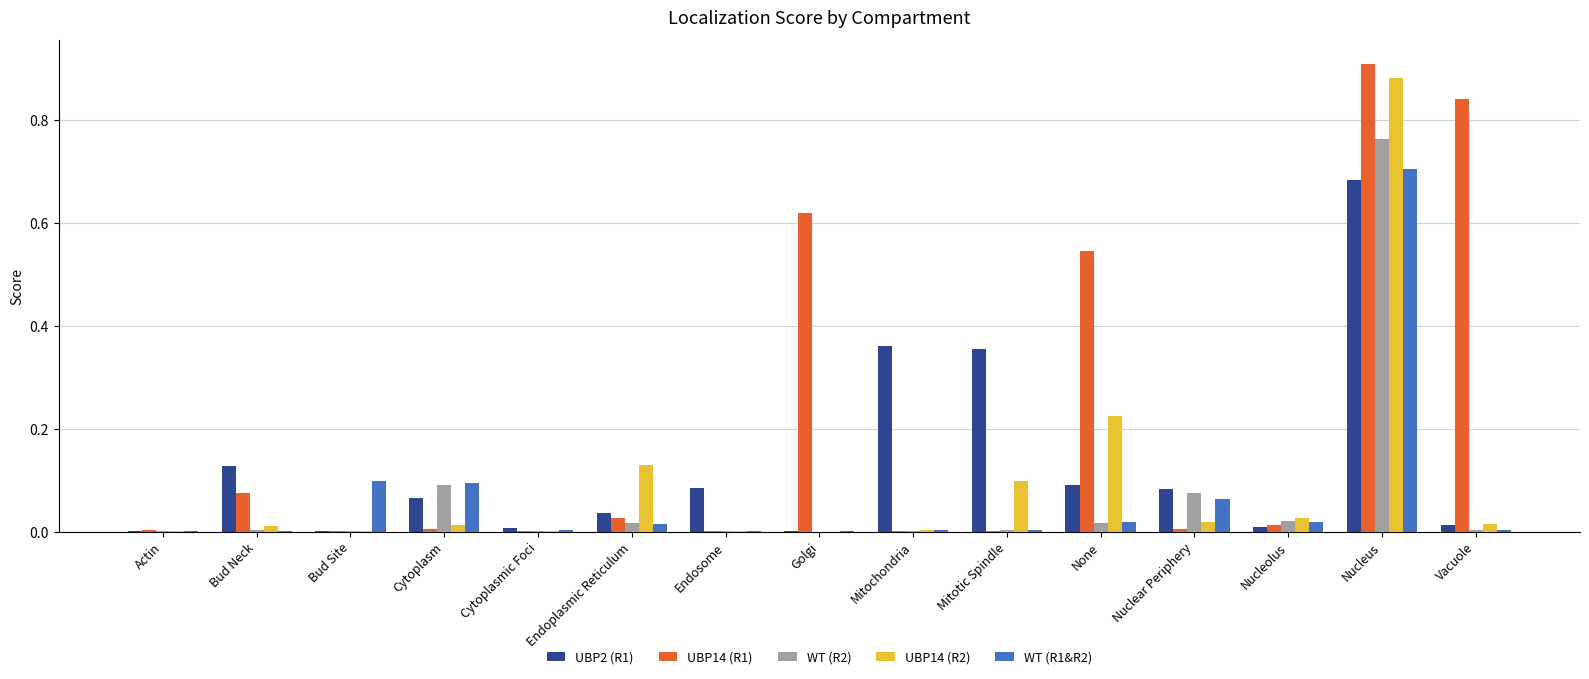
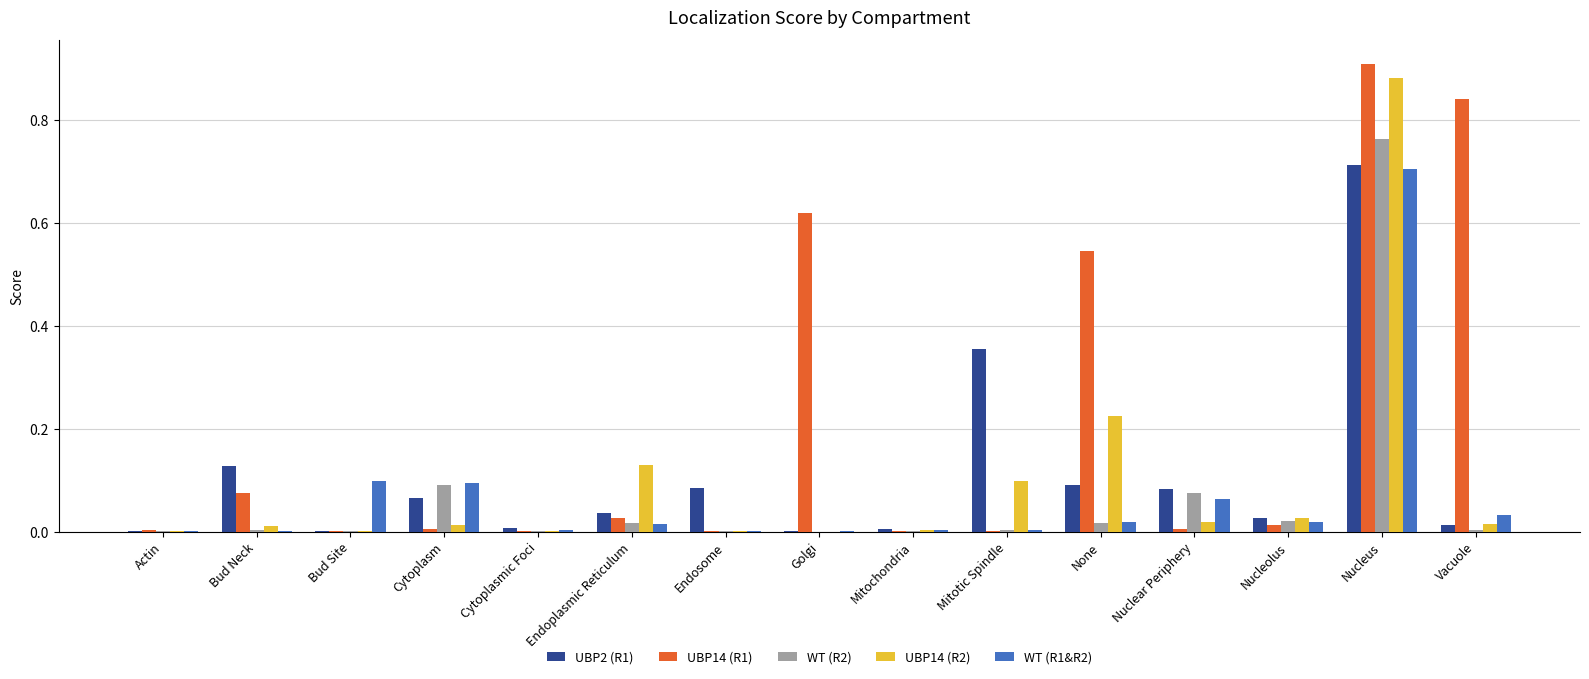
  {
    "UBP2 (R1)": {
      "Bud Neck": 0.13,
      "Cytoplasm": 0.07,
      "Cytoplasmic Foci": 0.01,
      "Endoplasmic Reticulum": 0.04,
      "Endosome": 0.08,
-     "Mitochondria": 0.36,
+     "Mitochondria": 0.01,
      "Mitotic Spindle": 0.36,
      "None": 0.09,
      "Nuclear Periphery": 0.08,
-     "Nucleolus": 0.01,
-     "Nucleus": 0.68,
+     "Nucleolus": 0.03,
+     "Nucleus": 0.71,
      "Vacuole": 0.01
    },
    "UBP14 (R1)": {
      "Bud Neck": 0.08,
      "Endoplasmic Reticulum": 0.03,
      "Golgi": 0.62,
      "None": 0.55,
      "Nucleolus": 0.01,
      "Nucleus": 0.91,
      "Vacuole": 0.84
    },
    "WT (R2)": {
      "Cytoplasm": 0.09,
      "Endoplasmic Reticulum": 0.02,
      "None": 0.02,
      "Nuclear Periphery": 0.07,
      "Nucleolus": 0.02,
      "Nucleus": 0.76
    },
    "UBP14 (R2)": {
      "Bud Neck": 0.01,
      "Cytoplasm": 0.01,
      "Endoplasmic Reticulum": 0.13,
      "Mitotic Spindle": 0.10,
      "None": 0.23,
      "Nuclear Periphery": 0.02,
      "Nucleolus": 0.03,
      "Nucleus": 0.88,
      "Vacuole": 0.02
    },
    "WT (R1&R2)": {
      "Bud Site": 0.10,
      "Cytoplasm": 0.09,
      "Endoplasmic Reticulum": 0.01,
      "None": 0.02,
      "Nuclear Periphery": 0.06,
      "Nucleolus": 0.02,
      "Nucleus": 0.70,
-     "Vacuole": 0.00
+     "Vacuole": 0.03
    }
  }
